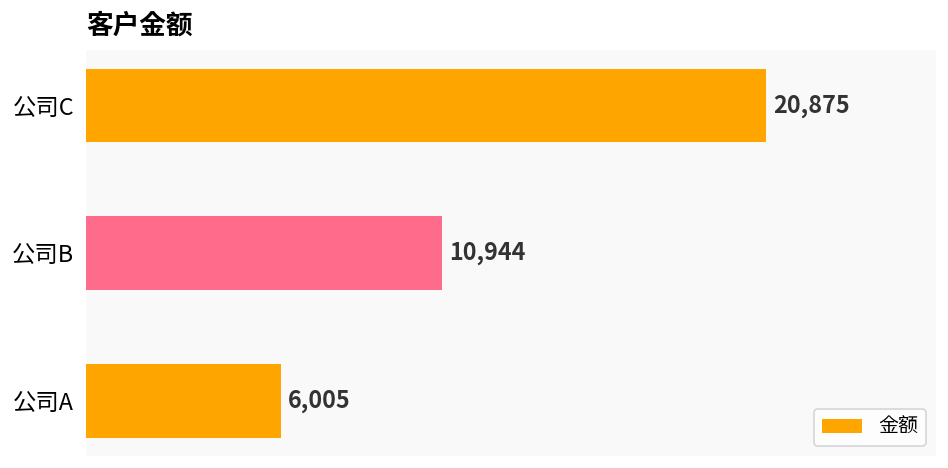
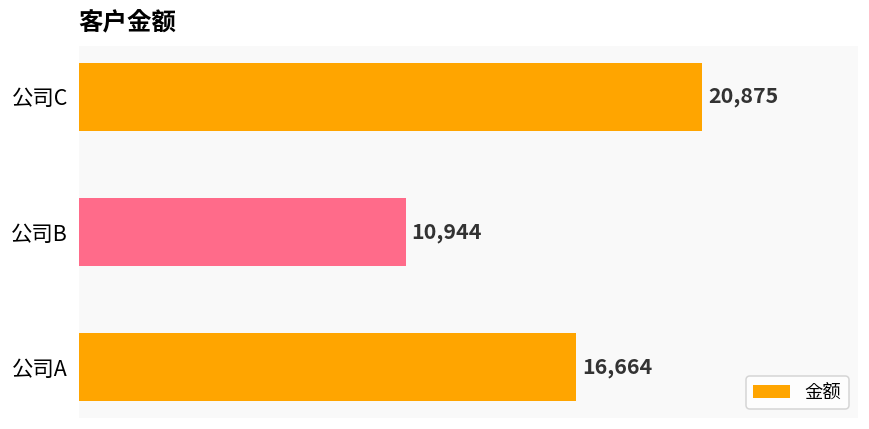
  {
    "公司C": "20,875",
    "公司B": "10,944",
-   "公司A": "6,005"
+   "公司A": "16,664"
  }
